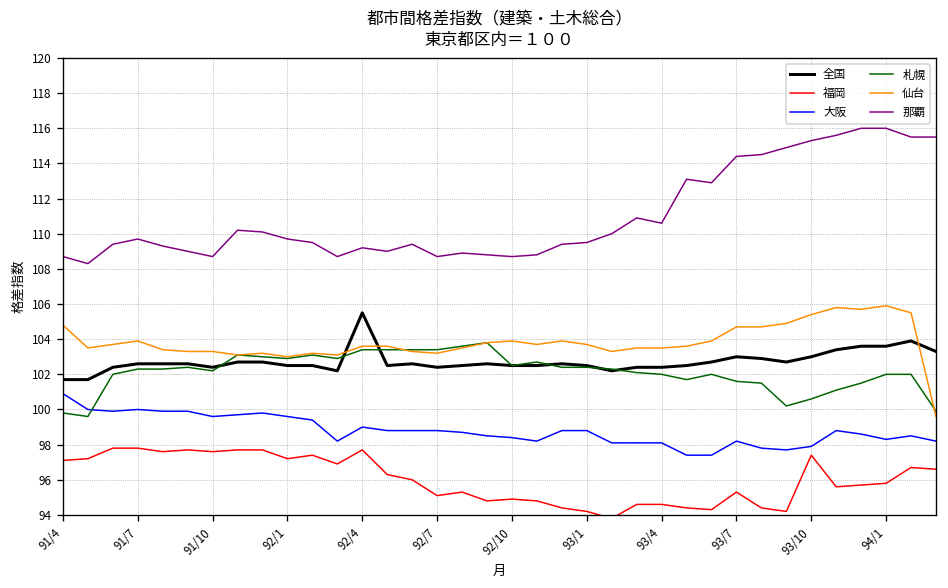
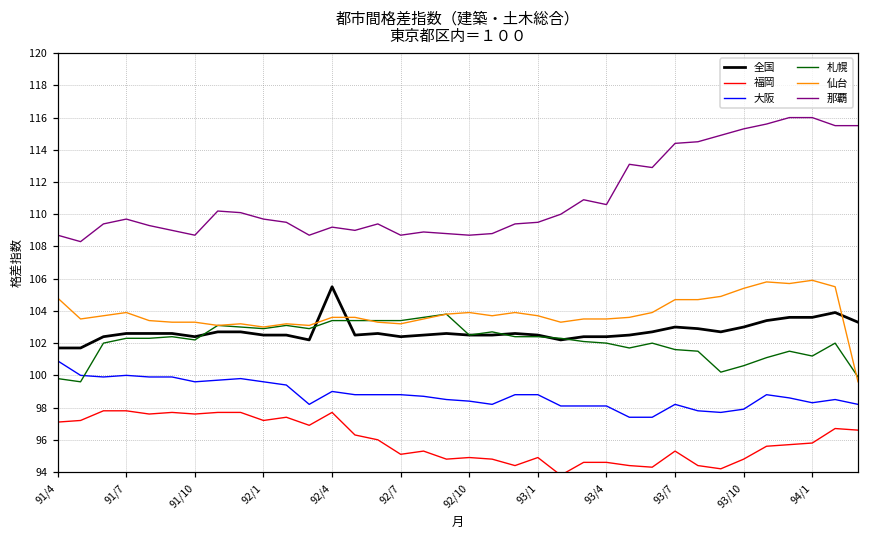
  {
    "全国": {
      "91/4": 101.7,
      "91/7": 102.6,
      "91/10": 102.4,
      "92/1": 102.5,
      "92/4": 105.5,
      "92/7": 102.4,
      "93/4": 102.4,
      "93/7": 103.0,
      "93/10": 103.0,
      "94/1": 103.6
    },
    "福岡": {
      "91/4": 97.1,
      "91/7": 97.8,
      "91/10": 97.6,
      "92/1": 97.2,
      "92/4": 97.7,
      "92/7": 95.1,
      "92/10": 94.9,
-     "93/1": 94.2,
+     "93/1": 94.9,
      "93/4": 94.6,
      "93/7": 95.3,
-     "93/10": 97.4,
+     "93/10": 94.8,
      "94/1": 95.8
    },
    "大阪": {
      "91/4": 100.9,
      "91/7": 100.0,
      "91/10": 99.6,
      "92/1": 99.6,
      "92/4": 99.0,
      "92/7": 98.8,
      "92/10": 98.4,
      "93/1": 98.8,
      "93/4": 98.1,
      "93/7": 98.2,
      "93/10": 97.9,
      "94/1": 98.3
    },
    "札幌": {
      "91/4": 99.8,
      "91/7": 102.3,
      "91/10": 102.2,
      "92/4": 103.4,
      "92/7": 103.4,
      "93/4": 102.0,
      "93/7": 101.6,
      "93/10": 100.6,
-     "94/1": 102.0
+     "94/1": 101.2
    },
    "仙台": {
      "91/4": 104.8,
      "91/7": 103.9,
      "91/10": 103.3,
      "92/4": 103.6,
      "92/7": 103.2,
      "92/10": 103.9,
      "93/1": 103.7,
      "93/4": 103.5,
      "93/7": 104.7,
      "93/10": 105.4,
      "94/1": 105.9
    },
    "那覇": {
      "91/4": 108.7,
      "91/7": 109.7,
      "91/10": 108.7,
      "92/1": 109.7,
      "92/4": 109.2,
      "92/7": 108.7,
      "92/10": 108.7,
      "93/1": 109.5,
      "93/4": 110.6,
      "93/7": 114.4,
      "93/10": 115.3,
      "94/1": 116.0
    }
  }
